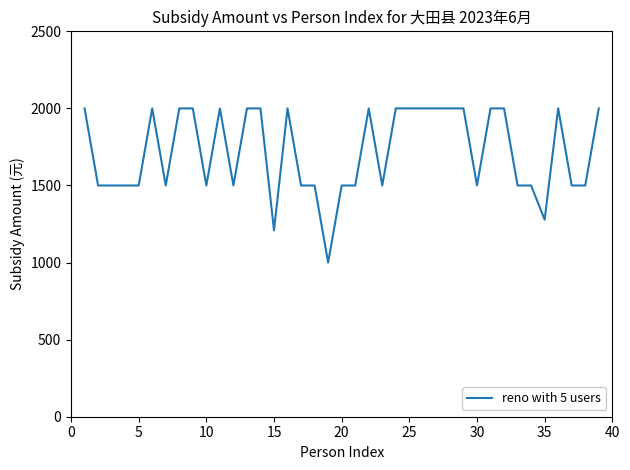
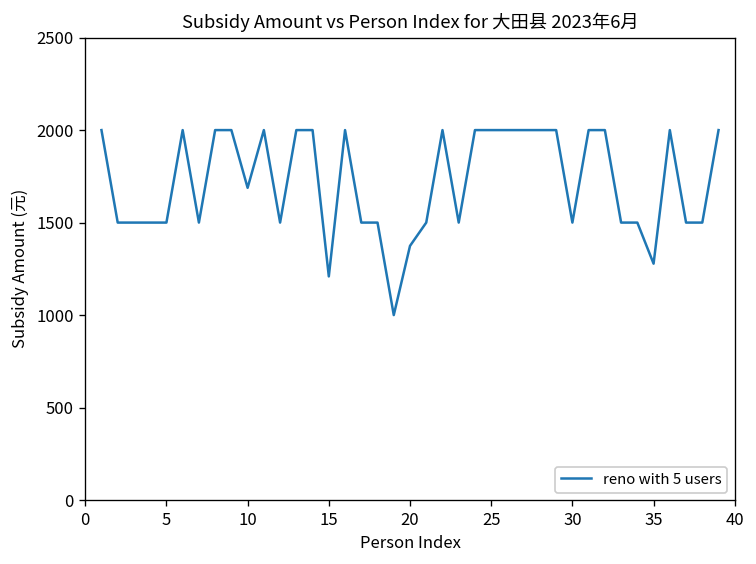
  {
    "5": 1500,
-   "10": 1500,
+   "10": 1690,
    "15": 1210,
-   "20": 1500,
+   "20": 1370,
    "25": 2000,
    "30": 1500,
    "35": 1280
  }
